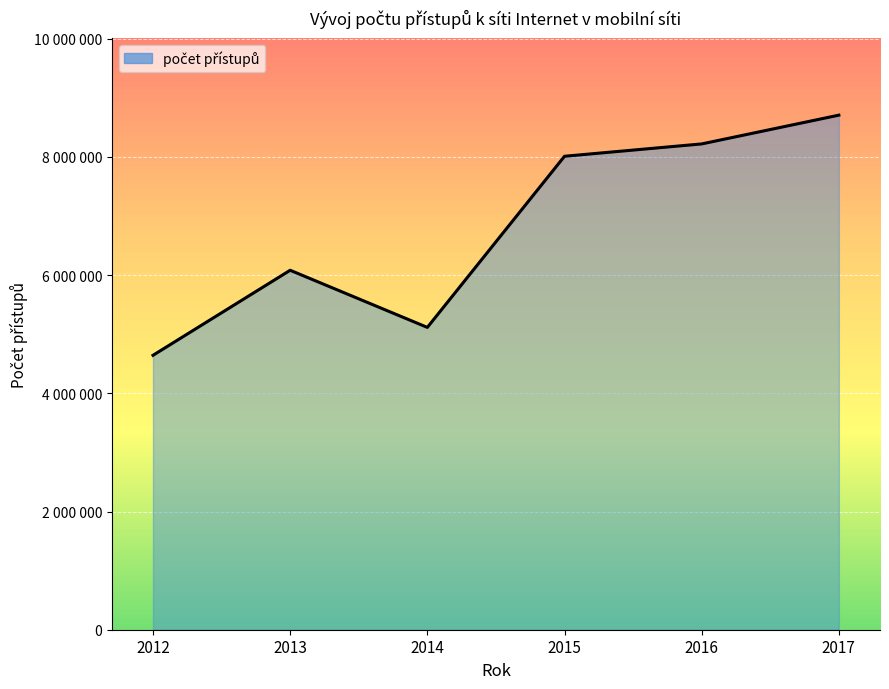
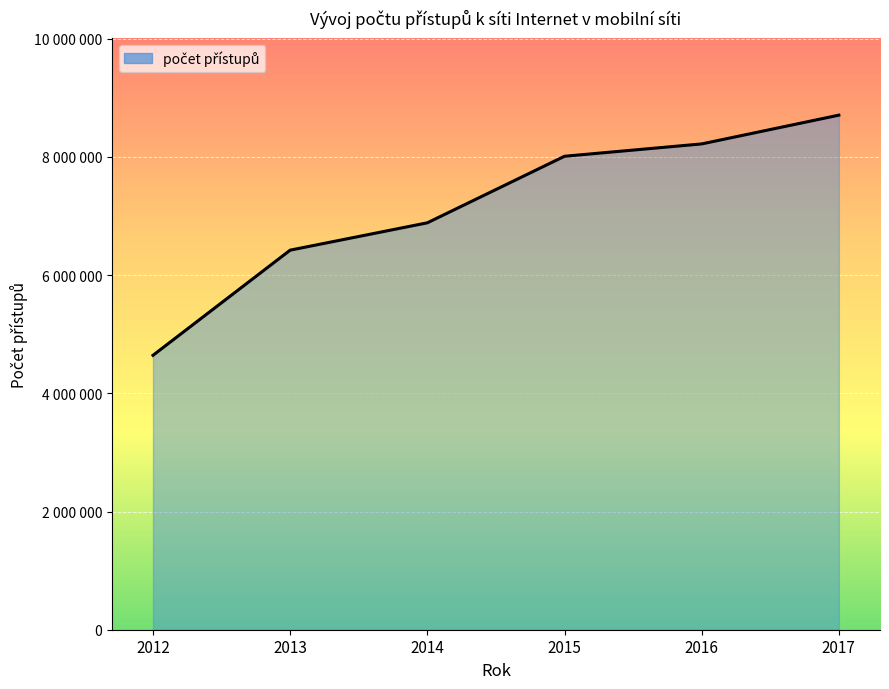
  {
    "2012": 4600000,
-   "2013": 6100000,
-   "2014": 5100000,
+   "2013": 6400000,
+   "2014": 6900000,
    "2015": 8000000,
    "2016": 8200000,
    "2017": 8700000
  }
